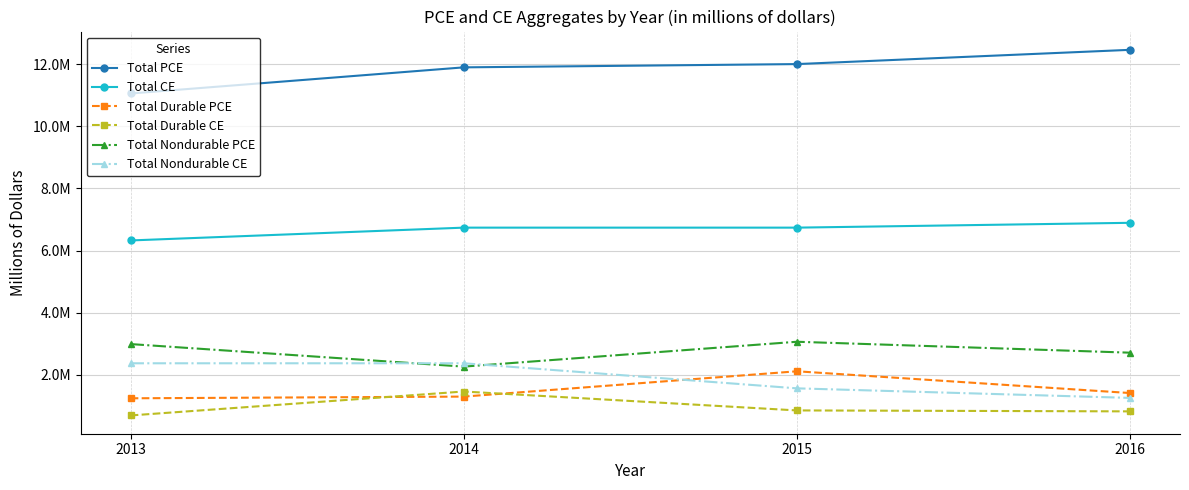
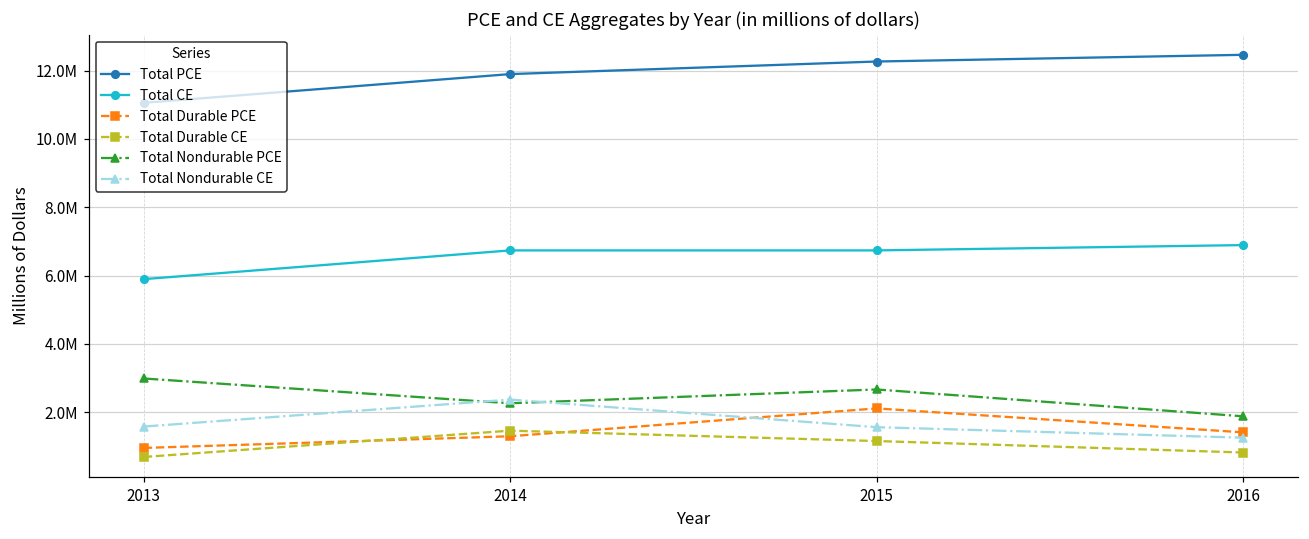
  {
    "Total PCE": {
      "2014": 11900000,
-     "2015": 12000000,
+     "2015": 12300000,
      "2016": 12500000
    },
    "Total CE": {
-     "2013": 6300000,
+     "2013": 5900000,
      "2014": 6700000,
      "2015": 6700000,
      "2016": 6900000
    },
    "Total Durable PCE": {
-     "2013": 1200000,
+     "2013": 1000000,
      "2014": 1300000,
      "2015": 2100000,
      "2016": 1400000
    },
    "Total Durable CE": {
      "2013": 700000,
      "2014": 1500000,
-     "2015": 900000,
+     "2015": 1200000,
      "2016": 800000
    },
    "Total Nondurable PCE": {
      "2013": 3000000,
      "2014": 2300000,
-     "2015": 3100000,
-     "2016": 2700000
+     "2015": 2700000,
+     "2016": 1900000
    },
    "Total Nondurable CE": {
-     "2013": 2400000,
+     "2013": 1600000,
      "2014": 2400000,
      "2015": 1600000,
      "2016": 1300000
    }
  }
